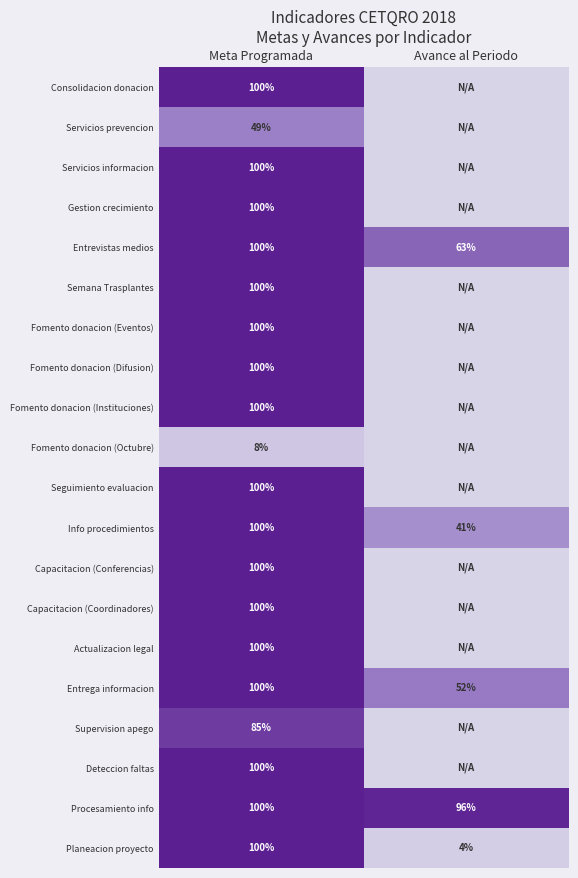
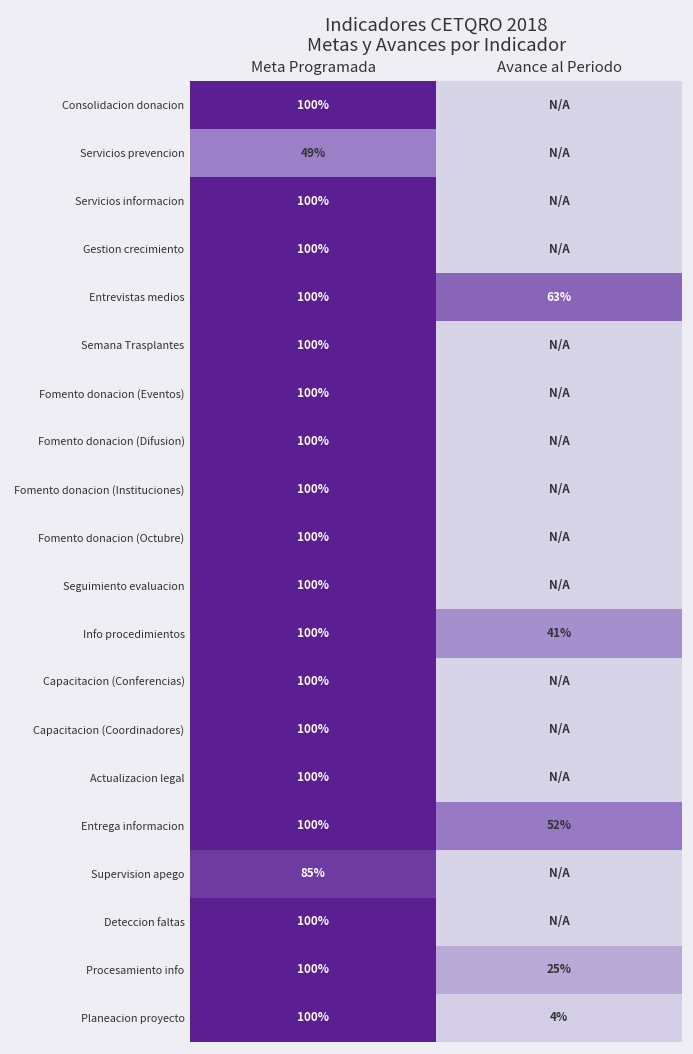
  {
    "Consolidacion donacion": {
      "Meta Programada": "100%"
    },
    "Servicios prevencion": {
      "Meta Programada": "49%"
    },
    "Servicios informacion": {
      "Meta Programada": "100%"
    },
    "Gestion crecimiento": {
      "Meta Programada": "100%"
    },
    "Entrevistas medios": {
      "Meta Programada": "100%",
      "Avance al Periodo": "63%"
    },
    "Semana Trasplantes": {
      "Meta Programada": "100%"
    },
    "Fomento donacion (Eventos)": {
      "Meta Programada": "100%"
    },
    "Fomento donacion (Difusion)": {
      "Meta Programada": "100%"
    },
    "Fomento donacion (Instituciones)": {
      "Meta Programada": "100%"
    },
    "Fomento donacion (Octubre)": {
-     "Meta Programada": "8%"
+     "Meta Programada": "100%"
    },
    "Seguimiento evaluacion": {
      "Meta Programada": "100%"
    },
    "Info procedimientos": {
      "Meta Programada": "100%",
      "Avance al Periodo": "41%"
    },
    "Capacitacion (Conferencias)": {
      "Meta Programada": "100%"
    },
    "Capacitacion (Coordinadores)": {
      "Meta Programada": "100%"
    },
    "Actualizacion legal": {
      "Meta Programada": "100%"
    },
    "Entrega informacion": {
      "Meta Programada": "100%",
      "Avance al Periodo": "52%"
    },
    "Supervision apego": {
      "Meta Programada": "85%"
    },
    "Deteccion faltas": {
      "Meta Programada": "100%"
    },
    "Procesamiento info": {
      "Meta Programada": "100%",
-     "Avance al Periodo": "96%"
+     "Avance al Periodo": "25%"
    },
    "Planeacion proyecto": {
      "Meta Programada": "100%",
      "Avance al Periodo": "4%"
    }
  }
